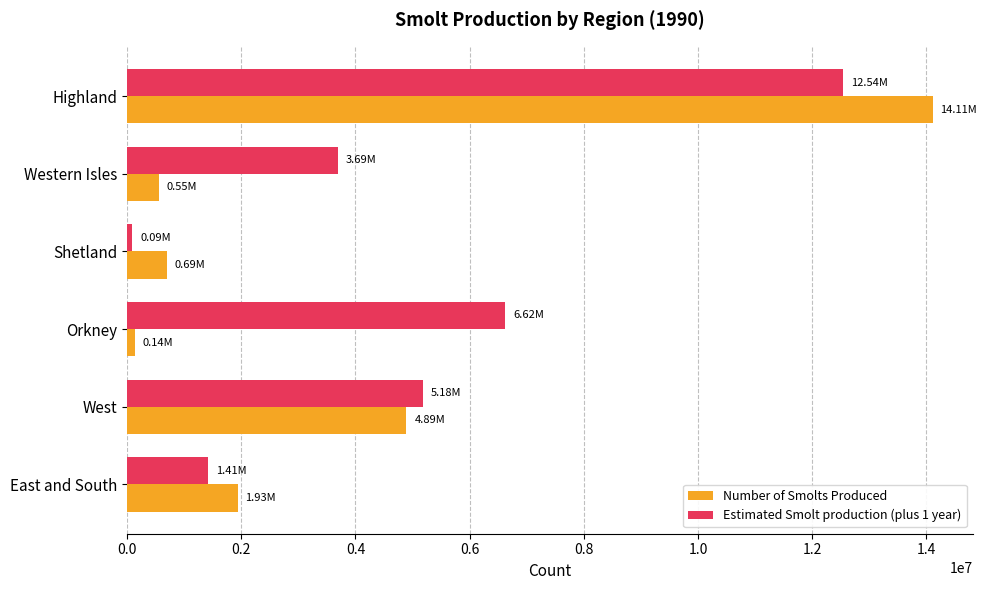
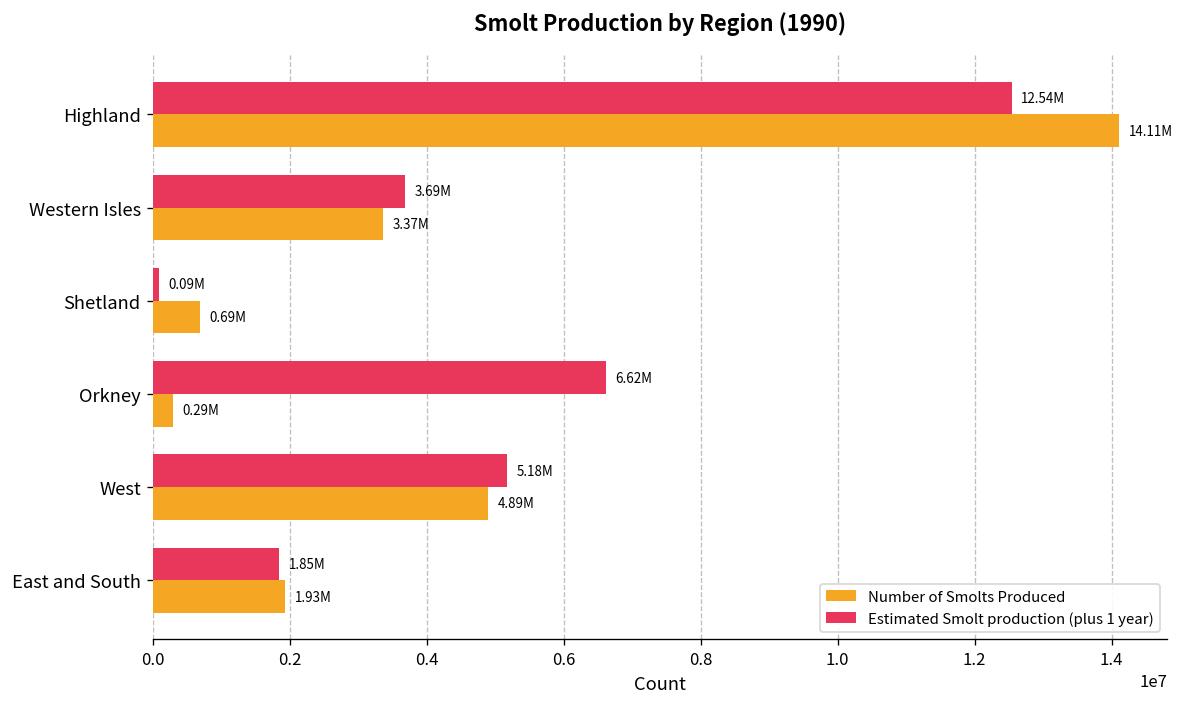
  {
    "Number of Smolts Produced": {
      "Highland": "14.11M",
-     "Western Isles": "0.55M",
+     "Western Isles": "3.37M",
      "Shetland": "0.69M",
-     "Orkney": "0.14M",
+     "Orkney": "0.29M",
      "West": "4.89M",
      "East and South": "1.93M"
    },
    "Estimated Smolt production (plus 1 year)": {
      "Highland": "12.54M",
      "Western Isles": "3.69M",
      "Shetland": "0.09M",
      "Orkney": "6.62M",
      "West": "5.18M",
-     "East and South": "1.41M"
+     "East and South": "1.85M"
    }
  }
